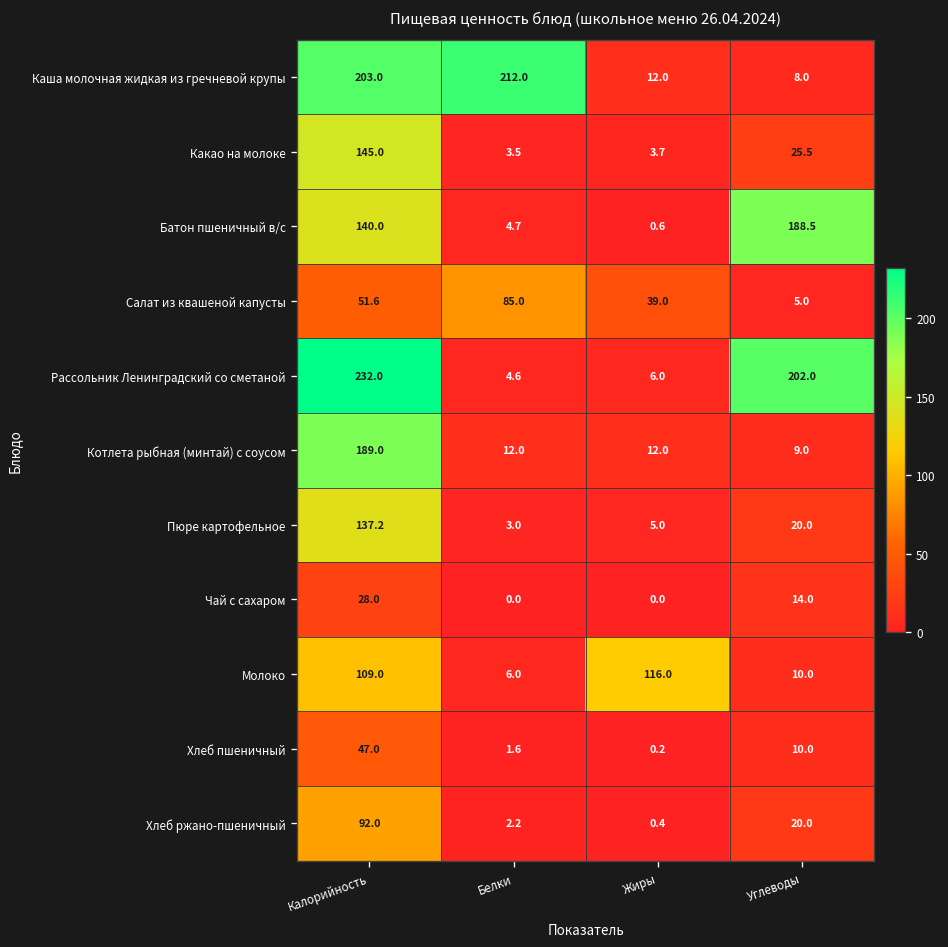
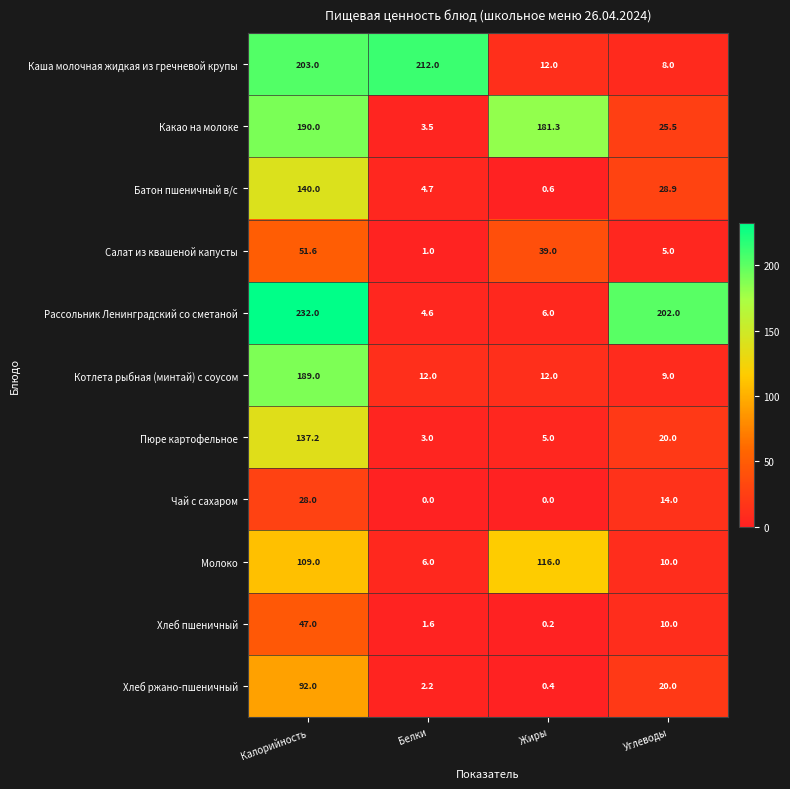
  {
    "Каша молочная жидкая из гречневой крупы": {
      "Калорийность": 203.0,
      "Белки": 212.0,
      "Жиры": 12.0,
      "Углеводы": 8.0
    },
    "Какао на молоке": {
-     "Калорийность": 145.0,
+     "Калорийность": 190.0,
      "Белки": 3.5,
-     "Жиры": 3.7,
+     "Жиры": 181.3,
      "Углеводы": 25.5
    },
    "Батон пшеничный в/с": {
      "Калорийность": 140.0,
      "Белки": 4.7,
      "Жиры": 0.6,
-     "Углеводы": 188.5
+     "Углеводы": 28.9
    },
    "Салат из квашеной капусты": {
      "Калорийность": 51.6,
-     "Белки": 85.0,
+     "Белки": 1.0,
      "Жиры": 39.0,
      "Углеводы": 5.0
    },
    "Рассольник Ленинградский со сметаной": {
      "Калорийность": 232.0,
      "Белки": 4.6,
      "Жиры": 6.0,
      "Углеводы": 202.0
    },
    "Котлета рыбная (минтай) с соусом": {
      "Калорийность": 189.0,
      "Белки": 12.0,
      "Жиры": 12.0,
      "Углеводы": 9.0
    },
    "Пюре картофельное": {
      "Калорийность": 137.2,
      "Белки": 3.0,
      "Жиры": 5.0,
      "Углеводы": 20.0
    },
    "Чай с сахаром": {
      "Калорийность": 28.0,
      "Белки": 0.0,
      "Жиры": 0.0,
      "Углеводы": 14.0
    },
    "Молоко": {
      "Калорийность": 109.0,
      "Белки": 6.0,
      "Жиры": 116.0,
      "Углеводы": 10.0
    },
    "Хлеб пшеничный": {
      "Калорийность": 47.0,
      "Белки": 1.6,
      "Жиры": 0.2,
      "Углеводы": 10.0
    },
    "Хлеб ржано-пшеничный": {
      "Калорийность": 92.0,
      "Белки": 2.2,
      "Жиры": 0.4,
      "Углеводы": 20.0
    }
  }
